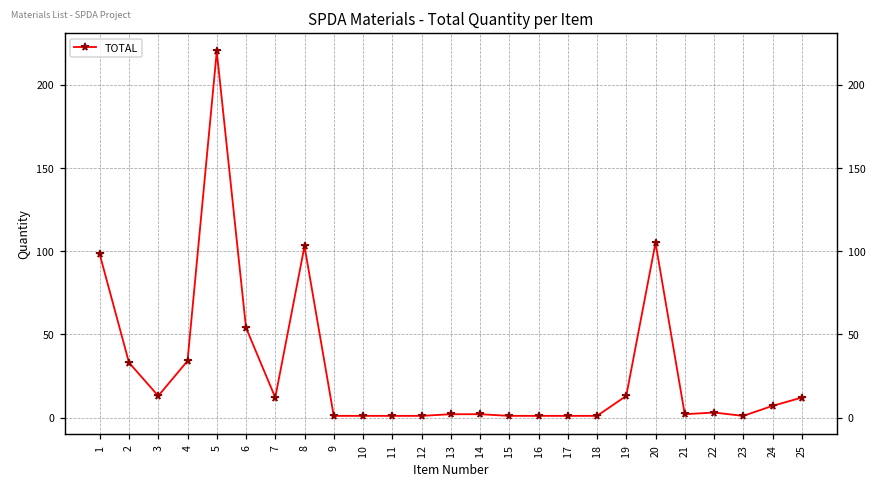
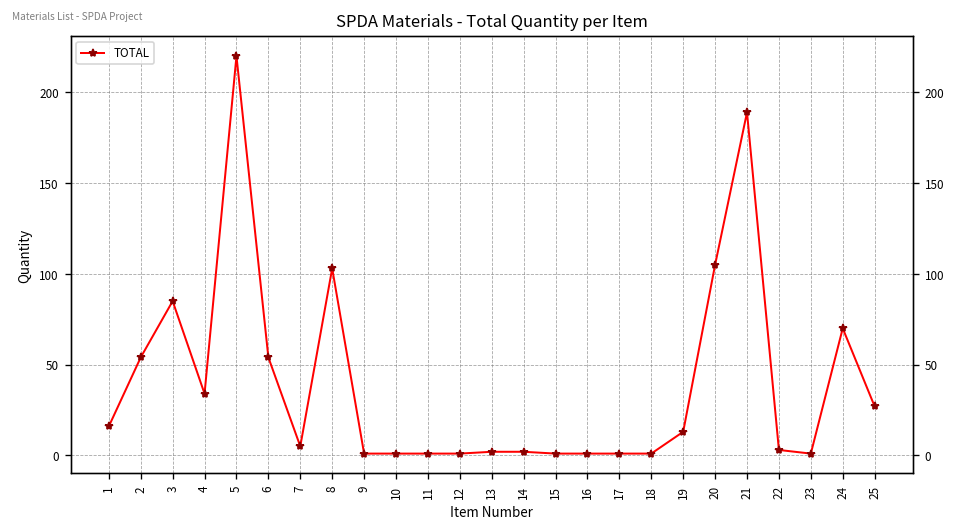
  {
-   "1": 98,
-   "2": 33,
-   "3": 13,
+   "1": 16,
+   "2": 54,
+   "3": 85,
    "4": 34,
    "5": 220,
    "6": 54,
-   "7": 12,
+   "7": 5,
    "8": 103,
    "9": 1,
    "10": 1,
    "11": 1,
    "12": 1,
    "13": 2,
    "14": 2,
    "15": 1,
    "16": 1,
    "17": 1,
    "18": 1,
    "19": 13,
    "20": 105,
-   "21": 2,
+   "21": 189,
    "22": 3,
    "23": 1,
-   "24": 7,
-   "25": 12
+   "24": 70,
+   "25": 27
  }
